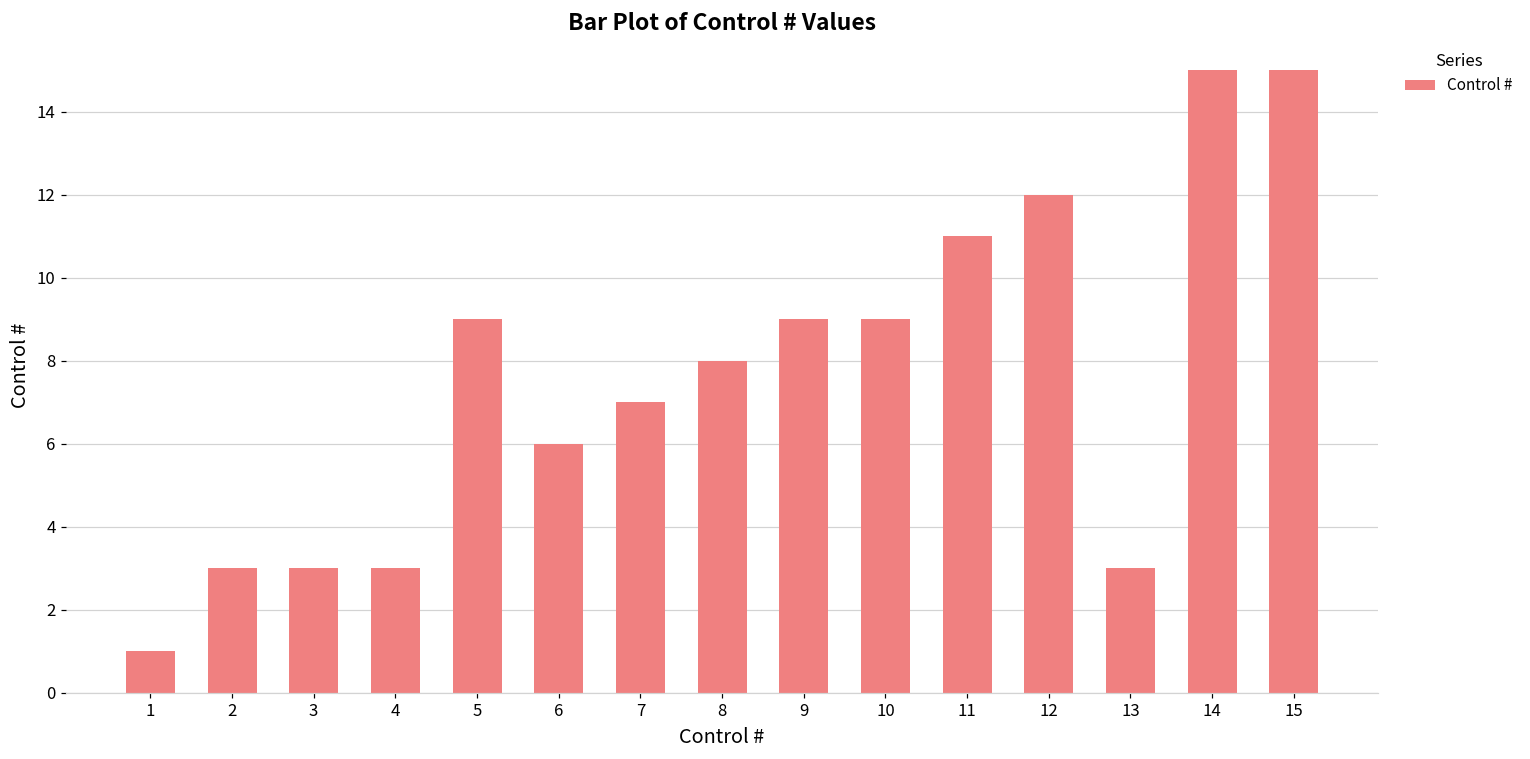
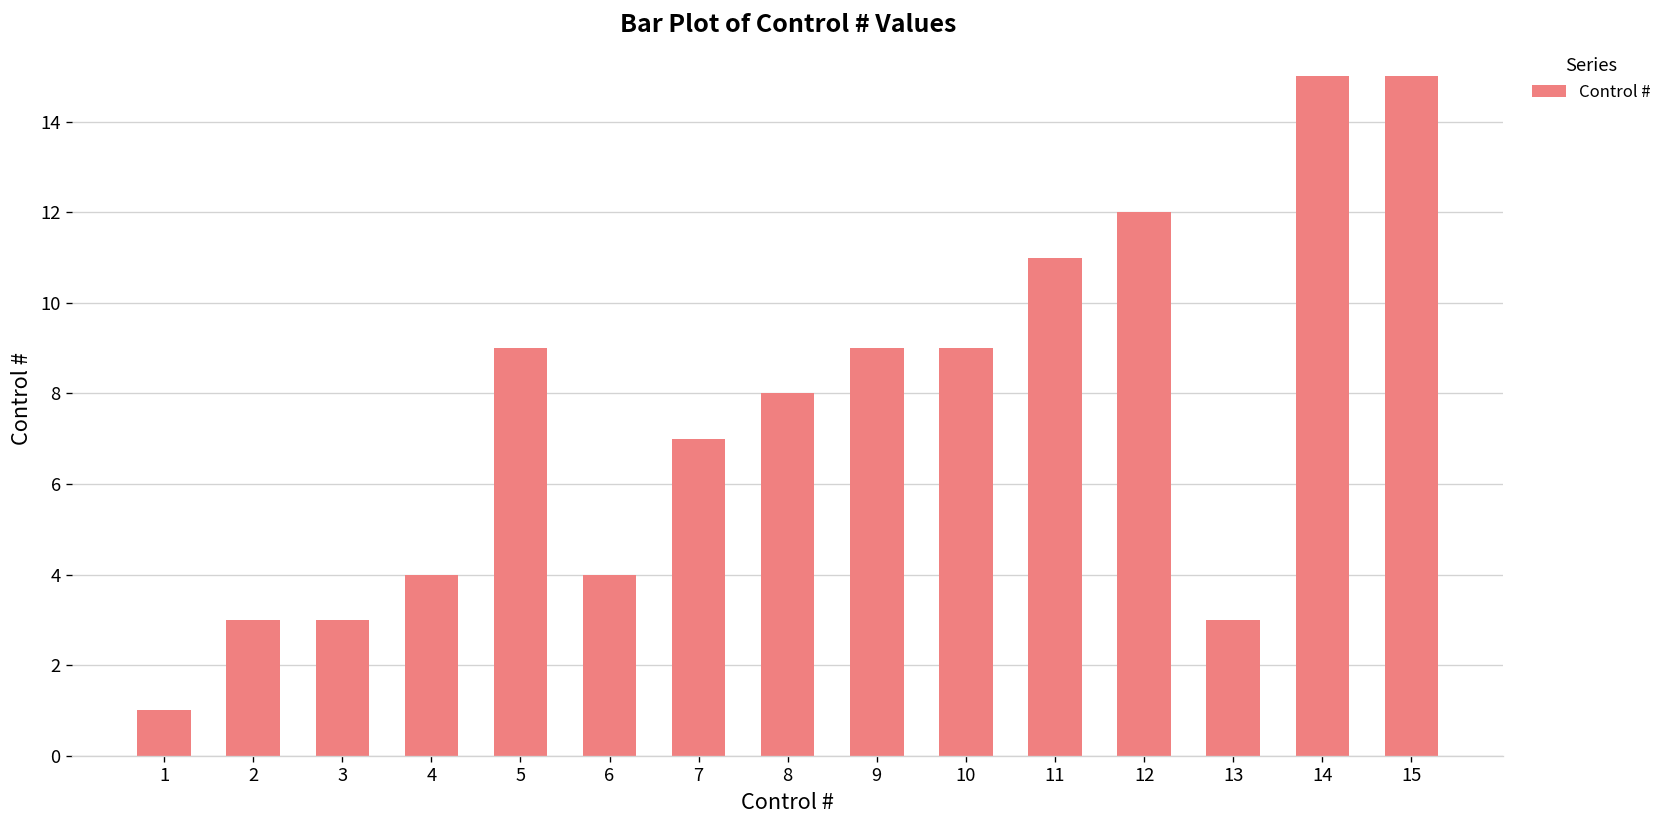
  {
    "1": 1,
    "2": 3,
    "3": 3,
-   "4": 3,
+   "4": 4,
    "5": 9,
-   "6": 6,
+   "6": 4,
    "7": 7,
    "8": 8,
    "9": 9,
    "10": 9,
    "11": 11,
    "12": 12,
    "13": 3,
    "14": 15,
    "15": 15
  }
